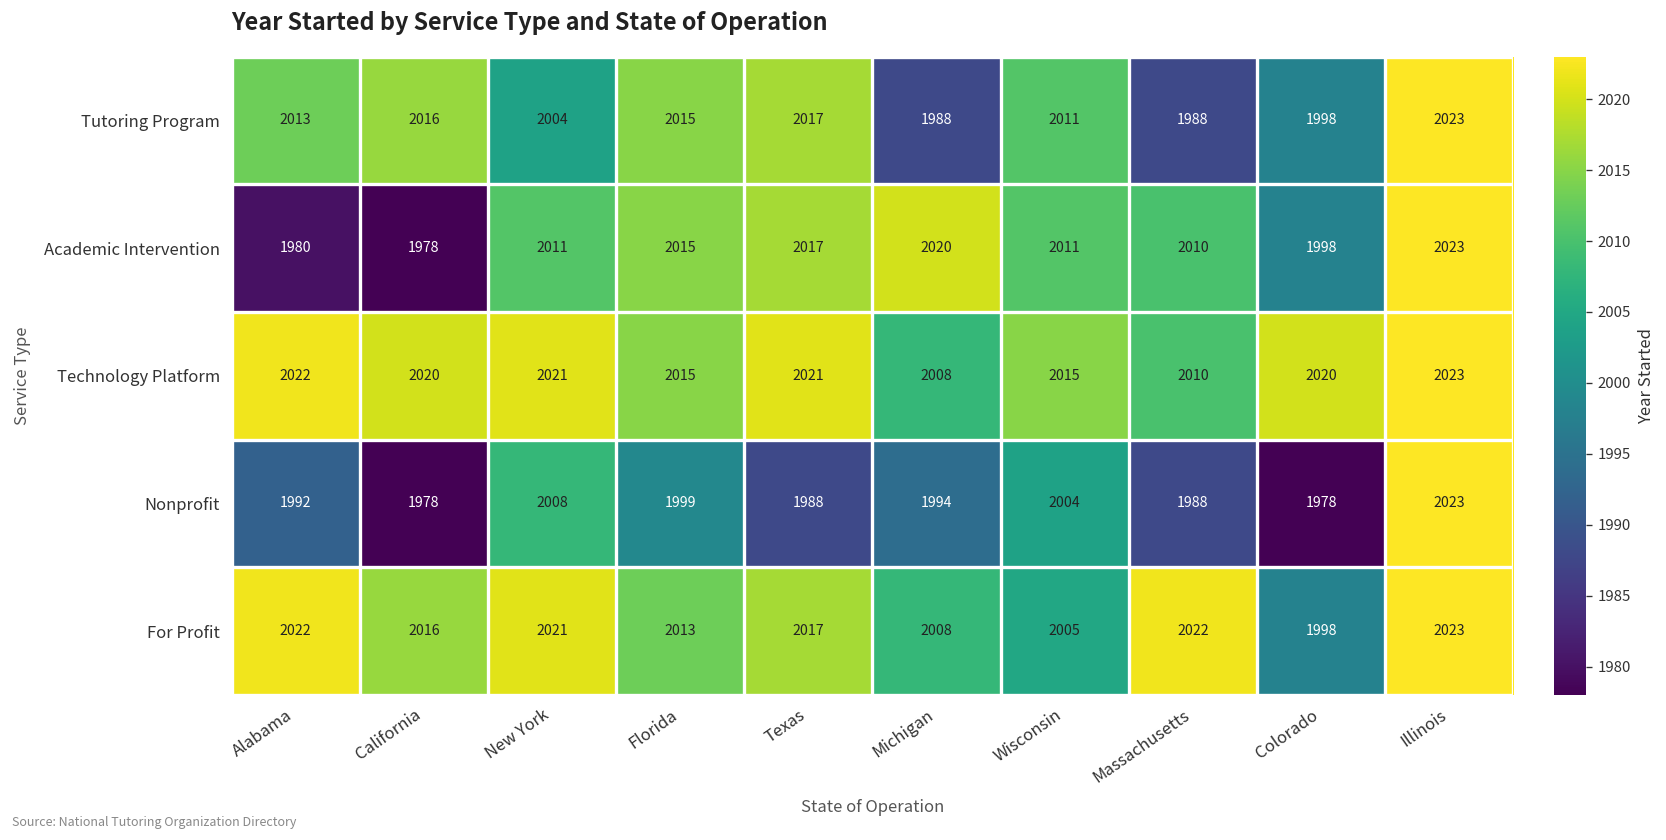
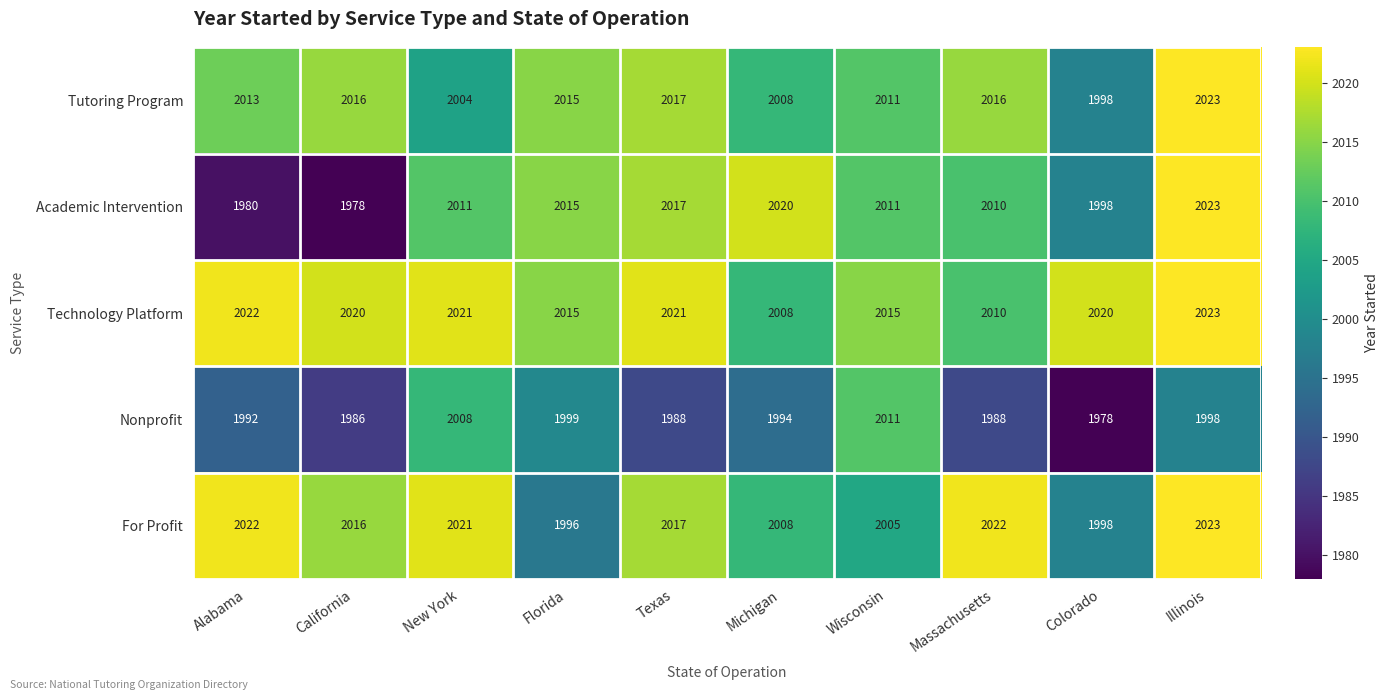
  {
    "Tutoring Program": {
      "Alabama": 2013,
      "California": 2016,
      "New York": 2004,
      "Florida": 2015,
      "Texas": 2017,
-     "Michigan": 1988,
+     "Michigan": 2008,
      "Wisconsin": 2011,
-     "Massachusetts": 1988,
+     "Massachusetts": 2016,
      "Colorado": 1998,
      "Illinois": 2023
    },
    "Academic Intervention": {
      "Alabama": 1980,
      "California": 1978,
      "New York": 2011,
      "Florida": 2015,
      "Texas": 2017,
      "Michigan": 2020,
      "Wisconsin": 2011,
      "Massachusetts": 2010,
      "Colorado": 1998,
      "Illinois": 2023
    },
    "Technology Platform": {
      "Alabama": 2022,
      "California": 2020,
      "New York": 2021,
      "Florida": 2015,
      "Texas": 2021,
      "Michigan": 2008,
      "Wisconsin": 2015,
      "Massachusetts": 2010,
      "Colorado": 2020,
      "Illinois": 2023
    },
    "Nonprofit": {
      "Alabama": 1992,
-     "California": 1978,
+     "California": 1986,
      "New York": 2008,
      "Florida": 1999,
      "Texas": 1988,
      "Michigan": 1994,
-     "Wisconsin": 2004,
+     "Wisconsin": 2011,
      "Massachusetts": 1988,
      "Colorado": 1978,
-     "Illinois": 2023
+     "Illinois": 1998
    },
    "For Profit": {
      "Alabama": 2022,
      "California": 2016,
      "New York": 2021,
-     "Florida": 2013,
+     "Florida": 1996,
      "Texas": 2017,
      "Michigan": 2008,
      "Wisconsin": 2005,
      "Massachusetts": 2022,
      "Colorado": 1998,
      "Illinois": 2023
    }
  }
